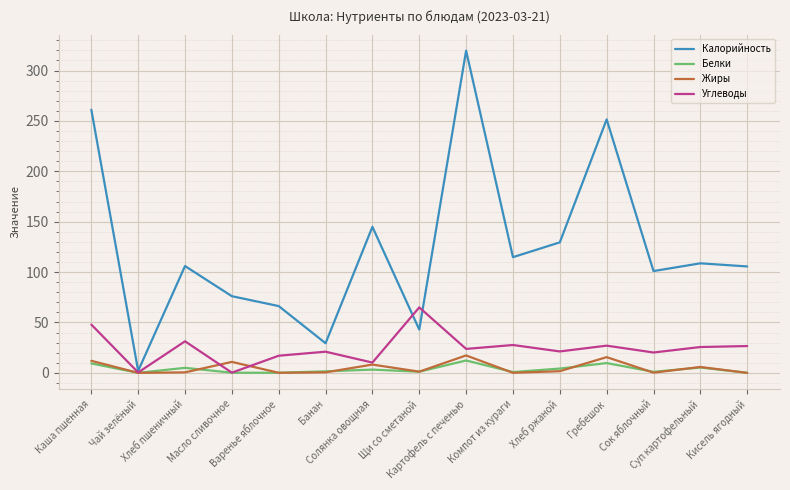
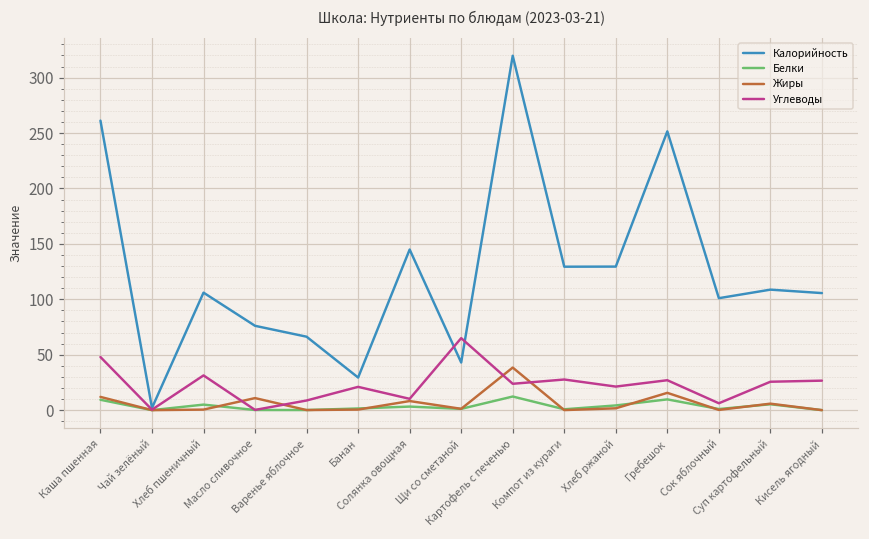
  {
    "Калорийность": {
      "Каша пшенная": 261,
      "Хлеб пшеничный": 106,
      "Масло сливочное": 76,
      "Варенье яблочное": 66,
      "Банан": 29,
      "Солянка овощная": 145,
      "Щи со сметаной": 43,
      "Картофель с печенью": 320,
-     "Компот из кураги": 115,
+     "Компот из кураги": 129,
      "Хлеб ржаной": 130,
      "Гребешок": 252,
      "Сок яблочный": 101,
      "Суп картофельный": 109,
      "Кисель ягодный": 106
    },
    "Белки": {
      "Каша пшенная": 9,
      "Хлеб пшеничный": 5,
      "Солянка овощная": 3,
      "Картофель с печенью": 12,
      "Хлеб ржаной": 4,
      "Гребешок": 10
    },
    "Жиры": {
      "Каша пшенная": 12,
      "Хлеб пшеничный": 0,
      "Масло сливочное": 11,
-     "Картофель с печенью": 17,
+     "Картофель с печенью": 38,
      "Хлеб ржаной": 2,
      "Гребешок": 16
    },
    "Углеводы": {
      "Каша пшенная": 48,
      "Хлеб пшеничный": 31,
-     "Варенье яблочное": 17,
+     "Варенье яблочное": 9,
      "Банан": 21,
      "Щи со сметаной": 65,
      "Картофель с печенью": 24,
      "Компот из кураги": 28,
      "Хлеб ржаной": 21,
      "Гребешок": 27,
-     "Сок яблочный": 20,
+     "Сок яблочный": 6,
      "Суп картофельный": 26,
      "Кисель ягодный": 27
    }
  }
